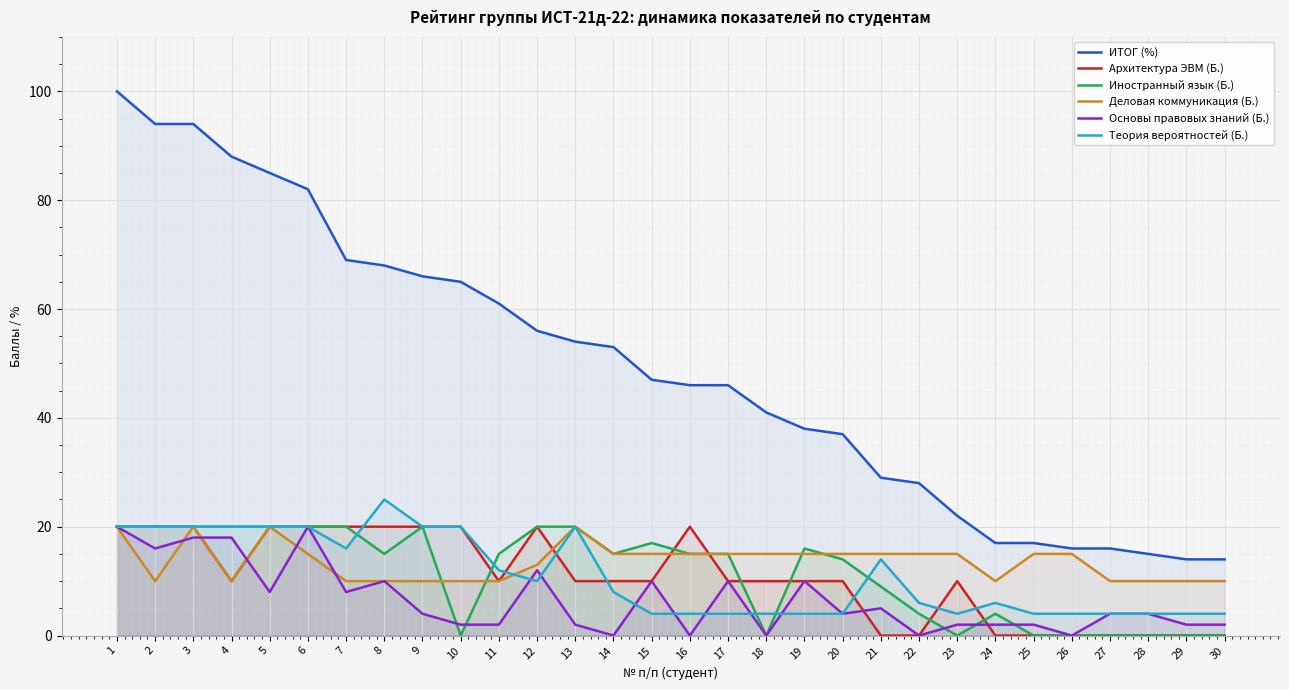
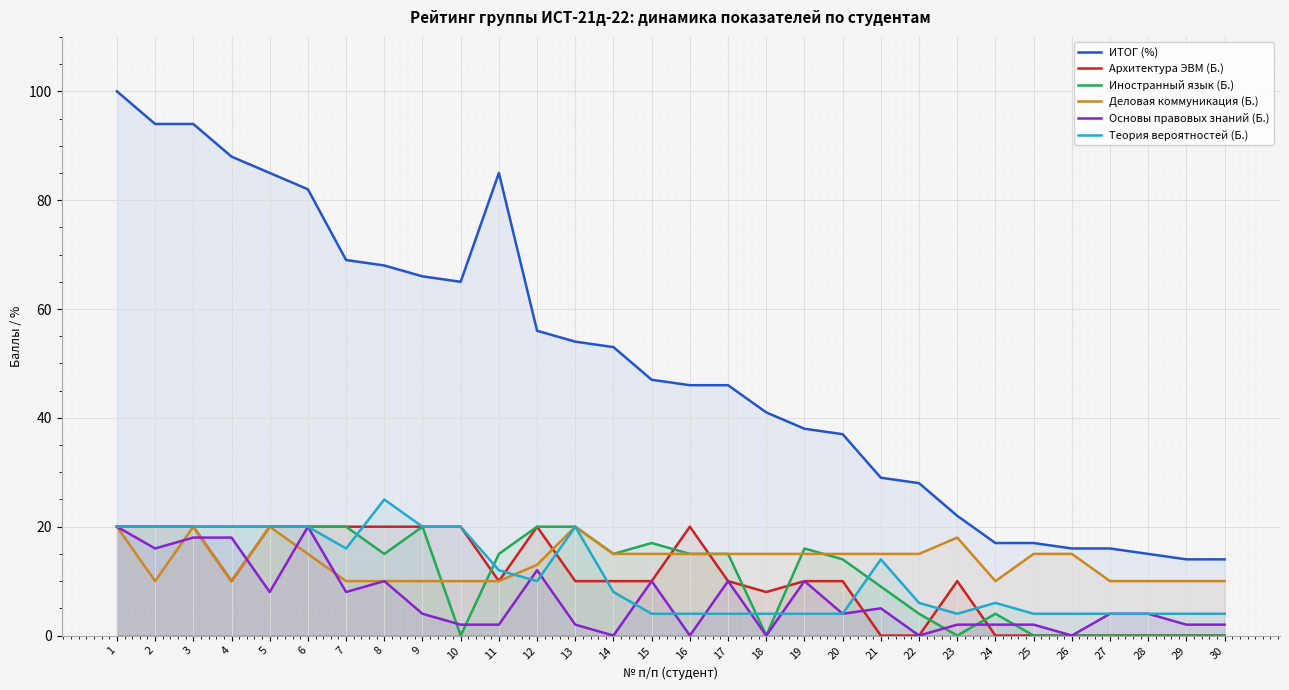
  {
    "ИТОГ (%)": {
      "1": 100,
      "2": 94,
      "3": 94,
      "4": 88,
      "5": 85,
      "6": 82,
      "7": 69,
      "8": 68,
      "9": 66,
      "10": 65,
-     "11": 61,
+     "11": 85,
      "12": 56,
      "13": 54,
      "14": 53,
      "15": 47,
      "16": 46,
      "17": 46,
      "18": 41,
      "19": 38,
      "20": 37,
      "21": 29,
      "22": 28,
      "23": 22,
      "24": 17,
      "25": 17,
      "26": 16,
      "27": 16,
      "28": 15,
      "29": 14,
      "30": 14
    },
    "Архитектура ЭВМ (Б.)": {
      "8": 20,
      "13": 10,
      "14": 10,
      "16": 20,
-     "18": 10,
+     "18": 8,
      "20": 10,
      "21": 0,
      "23": 10,
      "24": 0
    },
    "Иностранный язык (Б.)": {
      "8": 15,
      "10": 0,
      "11": 15,
      "15": 17,
      "19": 16,
      "20": 14,
      "21": 9,
      "22": 4,
      "23": 0,
      "24": 4
    },
    "Деловая коммуникация (Б.)": {
      "2": 10,
      "6": 15,
      "7": 10,
      "9": 10,
      "10": 10,
      "12": 13,
      "15": 15,
      "18": 15,
      "19": 15,
      "20": 15,
      "21": 15,
      "22": 15,
-     "23": 15,
+     "23": 18,
      "24": 10,
      "25": 15,
      "26": 15,
      "27": 10,
      "28": 10,
      "29": 10,
      "30": 10
    },
    "Основы правовых знаний (Б.)": {
      "2": 16,
      "3": 18,
      "4": 18,
      "5": 8,
      "7": 8,
      "9": 4,
      "10": 2,
      "11": 2,
      "12": 12,
      "13": 2,
      "14": 0,
      "16": 0,
      "21": 5,
      "23": 2,
      "24": 2,
      "25": 2,
      "29": 2,
      "30": 2
    },
    "Теория вероятностей (Б.)": {
      "7": 16,
      "8": 25,
      "11": 12,
      "12": 10,
      "14": 8,
      "15": 4,
      "16": 4,
      "17": 4,
      "18": 4,
      "19": 4,
      "21": 14,
      "22": 6,
      "23": 4,
      "24": 6,
      "25": 4,
      "26": 4,
      "29": 4,
      "30": 4
    }
  }
